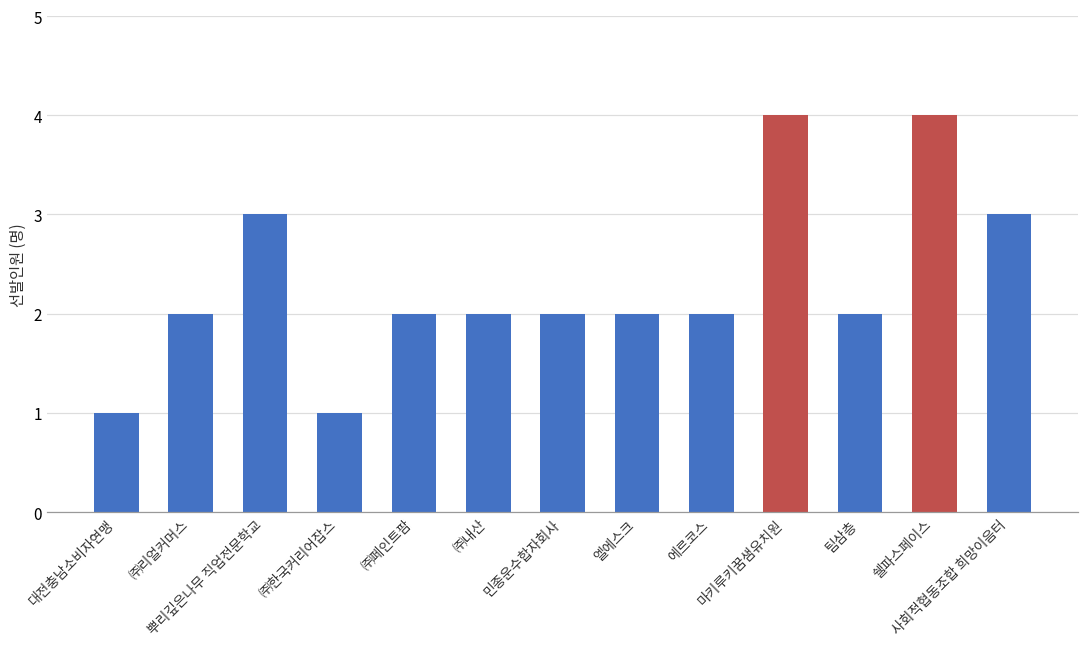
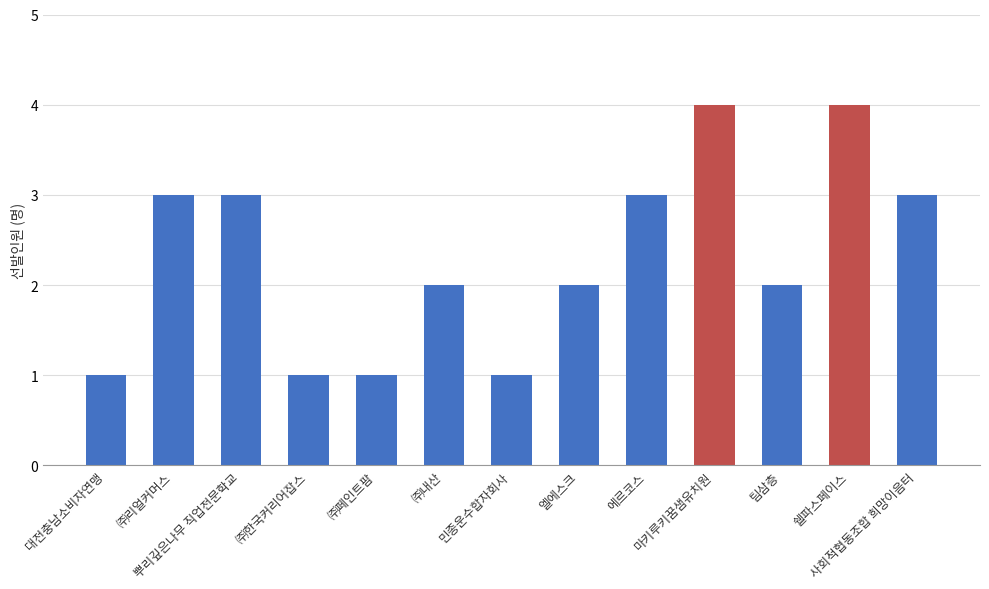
  {
    "대전충남소비자연맹": 1,
-   "㈜리얼커머스": 2,
+   "㈜리얼커머스": 3,
    "뿌리깊은나무 직업전문학교": 3,
    "㈜한국커리어잡스": 1,
-   "㈜페인트팜": 2,
+   "㈜페인트팜": 1,
    "㈜내산": 2,
-   "민종운수합자회사": 2,
+   "민종운수합자회사": 1,
    "엘에스크": 2,
-   "에르코스": 2,
+   "에르코스": 3,
    "마키루키꿈샘유치원": 4,
    "팀삼층": 2,
    "쉘파스페이스": 4,
    "사회적협동조합 희망이음터": 3
  }
